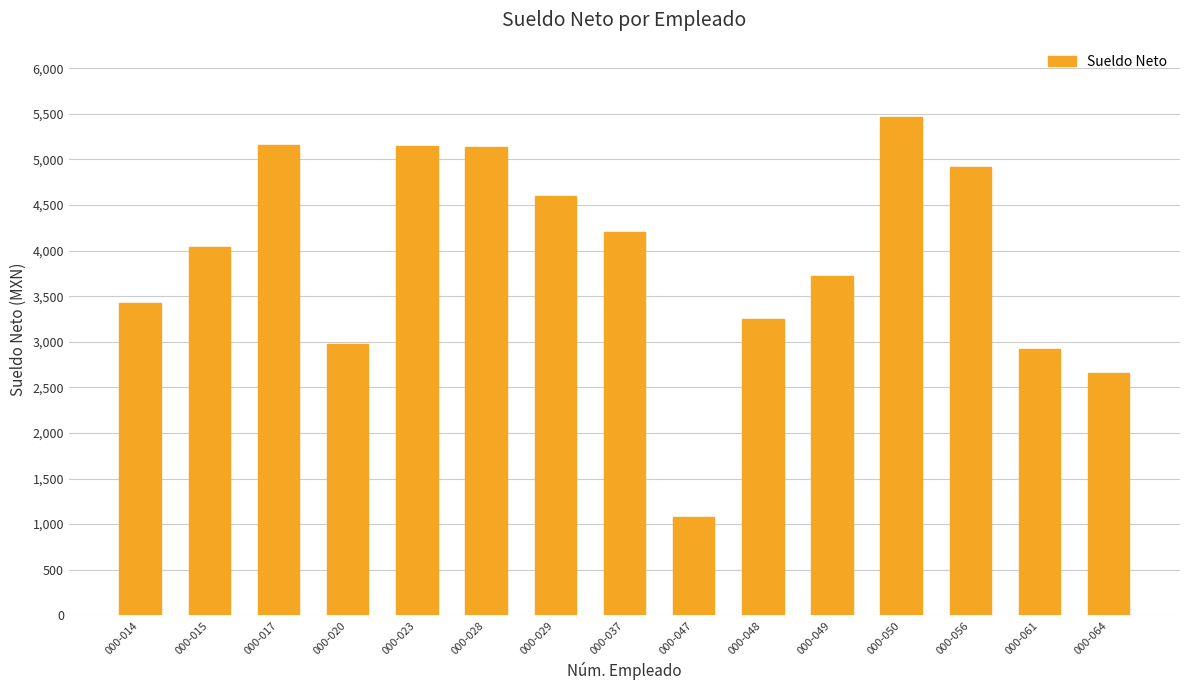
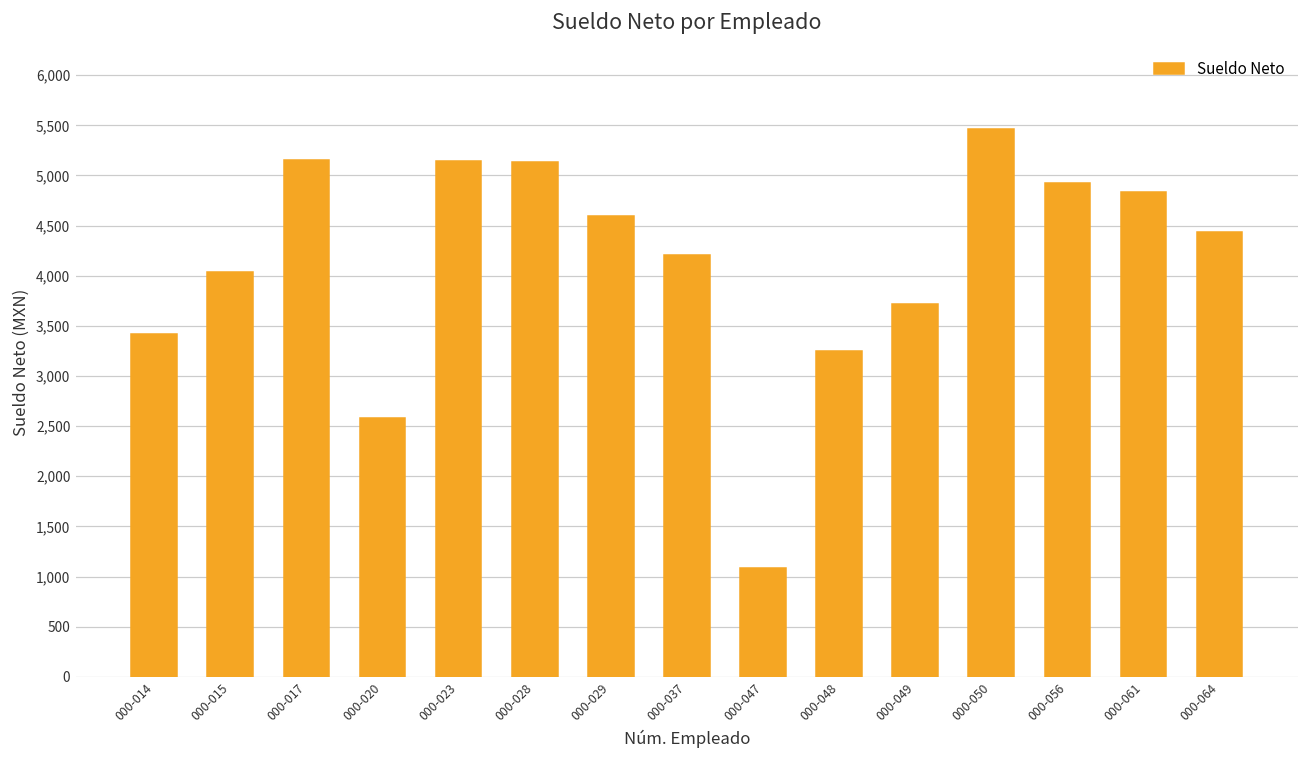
  {
    "000-014": "3,400",
    "000-015": "4,000",
    "000-017": "5,200",
-   "000-020": "3,000",
+   "000-020": "2,600",
    "000-023": "5,100",
    "000-028": "5,100",
    "000-029": "4,600",
    "000-037": "4,200",
    "000-047": "1,100",
    "000-048": "3,200",
    "000-049": "3,700",
    "000-050": "5,500",
    "000-056": "4,900",
-   "000-061": "2,900",
-   "000-064": "2,700"
+   "000-061": "4,800",
+   "000-064": "4,400"
  }
